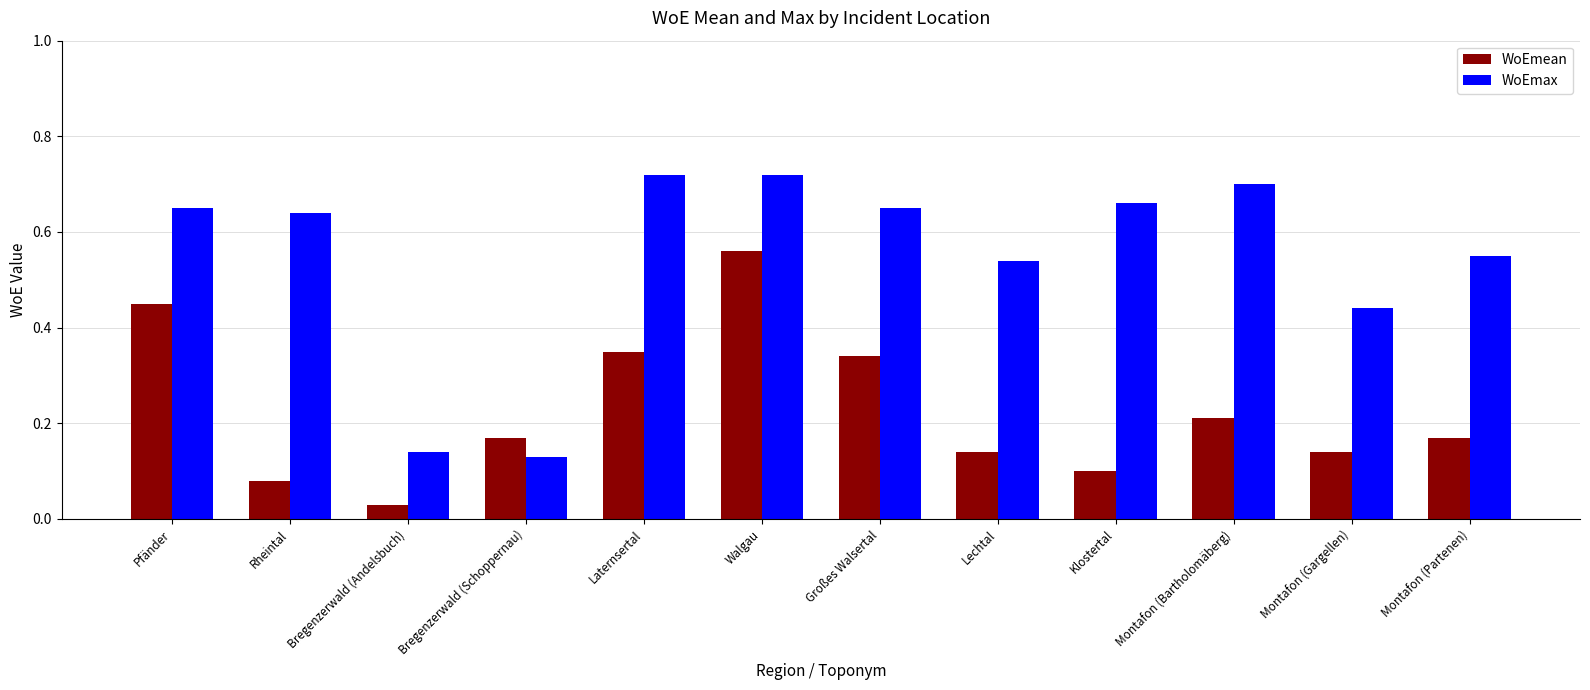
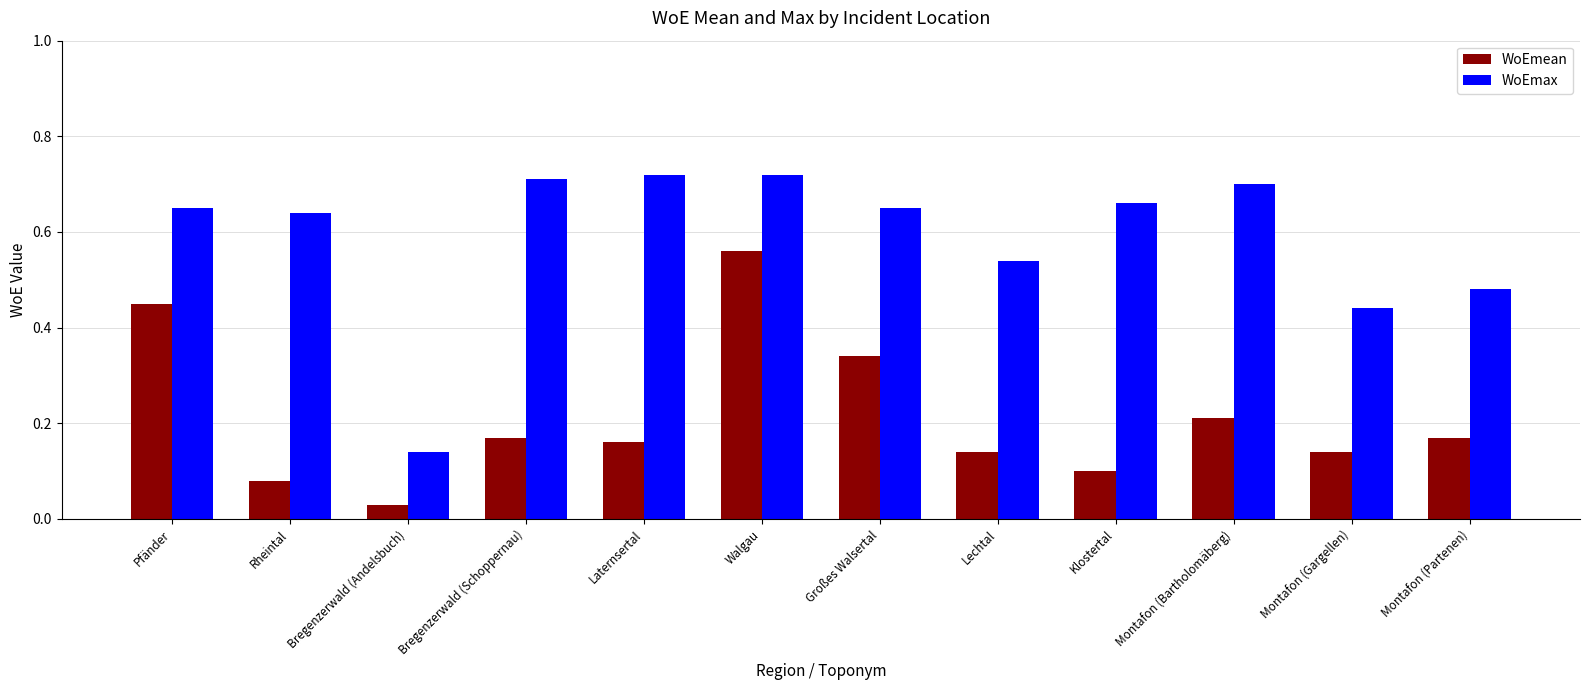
  {
    "WoEmean": {
      "Pfänder": 0.45,
      "Rheintal": 0.08,
      "Bregenzerwald (Andelsbuch)": 0.03,
      "Bregenzerwald (Schoppernau)": 0.17,
-     "Laternsertal": 0.35,
+     "Laternsertal": 0.16,
      "Walgau": 0.56,
      "Großes Walsertal": 0.34,
      "Lechtal": 0.14,
      "Klostertal": 0.10,
      "Montafon (Bartholomäberg)": 0.21,
      "Montafon (Gargellen)": 0.14,
      "Montafon (Partenen)": 0.17
    },
    "WoEmax": {
      "Pfänder": 0.65,
      "Rheintal": 0.64,
      "Bregenzerwald (Andelsbuch)": 0.14,
-     "Bregenzerwald (Schoppernau)": 0.13,
+     "Bregenzerwald (Schoppernau)": 0.71,
      "Laternsertal": 0.72,
      "Walgau": 0.72,
      "Großes Walsertal": 0.65,
      "Lechtal": 0.54,
      "Klostertal": 0.66,
      "Montafon (Bartholomäberg)": 0.70,
      "Montafon (Gargellen)": 0.44,
-     "Montafon (Partenen)": 0.55
+     "Montafon (Partenen)": 0.48
    }
  }
